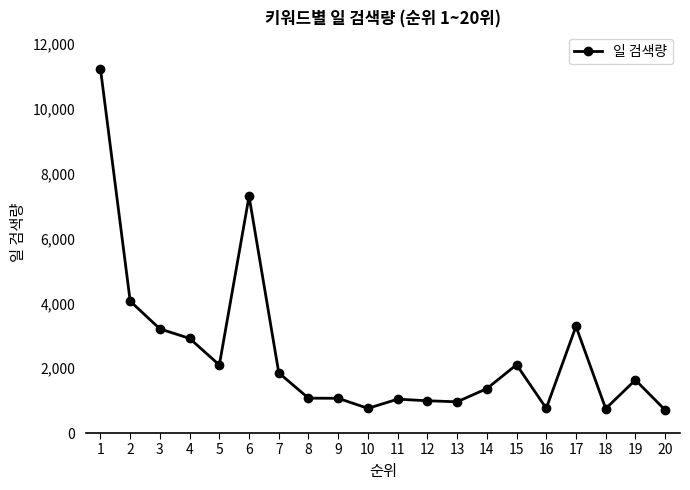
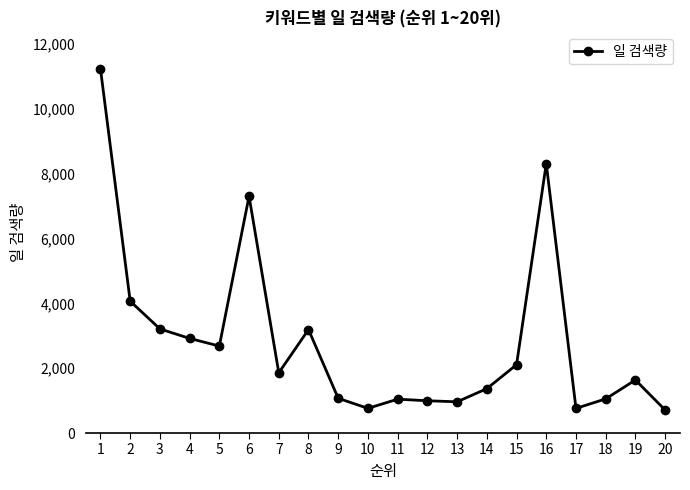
  {
    "1": "11,200",
    "2": "4,100",
    "3": "3,200",
    "4": "2,900",
-   "5": "2,100",
+   "5": "2,700",
    "6": "7,300",
    "7": "1,900",
-   "8": "1,100",
+   "8": "3,200",
    "9": "1,100",
    "10": "800",
    "11": "1,000",
    "12": "1,000",
    "13": "1,000",
    "14": "1,400",
    "15": "2,100",
-   "16": "800",
-   "17": "3,300",
-   "18": "800",
+   "16": "8,300",
+   "17": "800",
+   "18": "1,100",
    "19": "1,600",
    "20": "700"
  }
